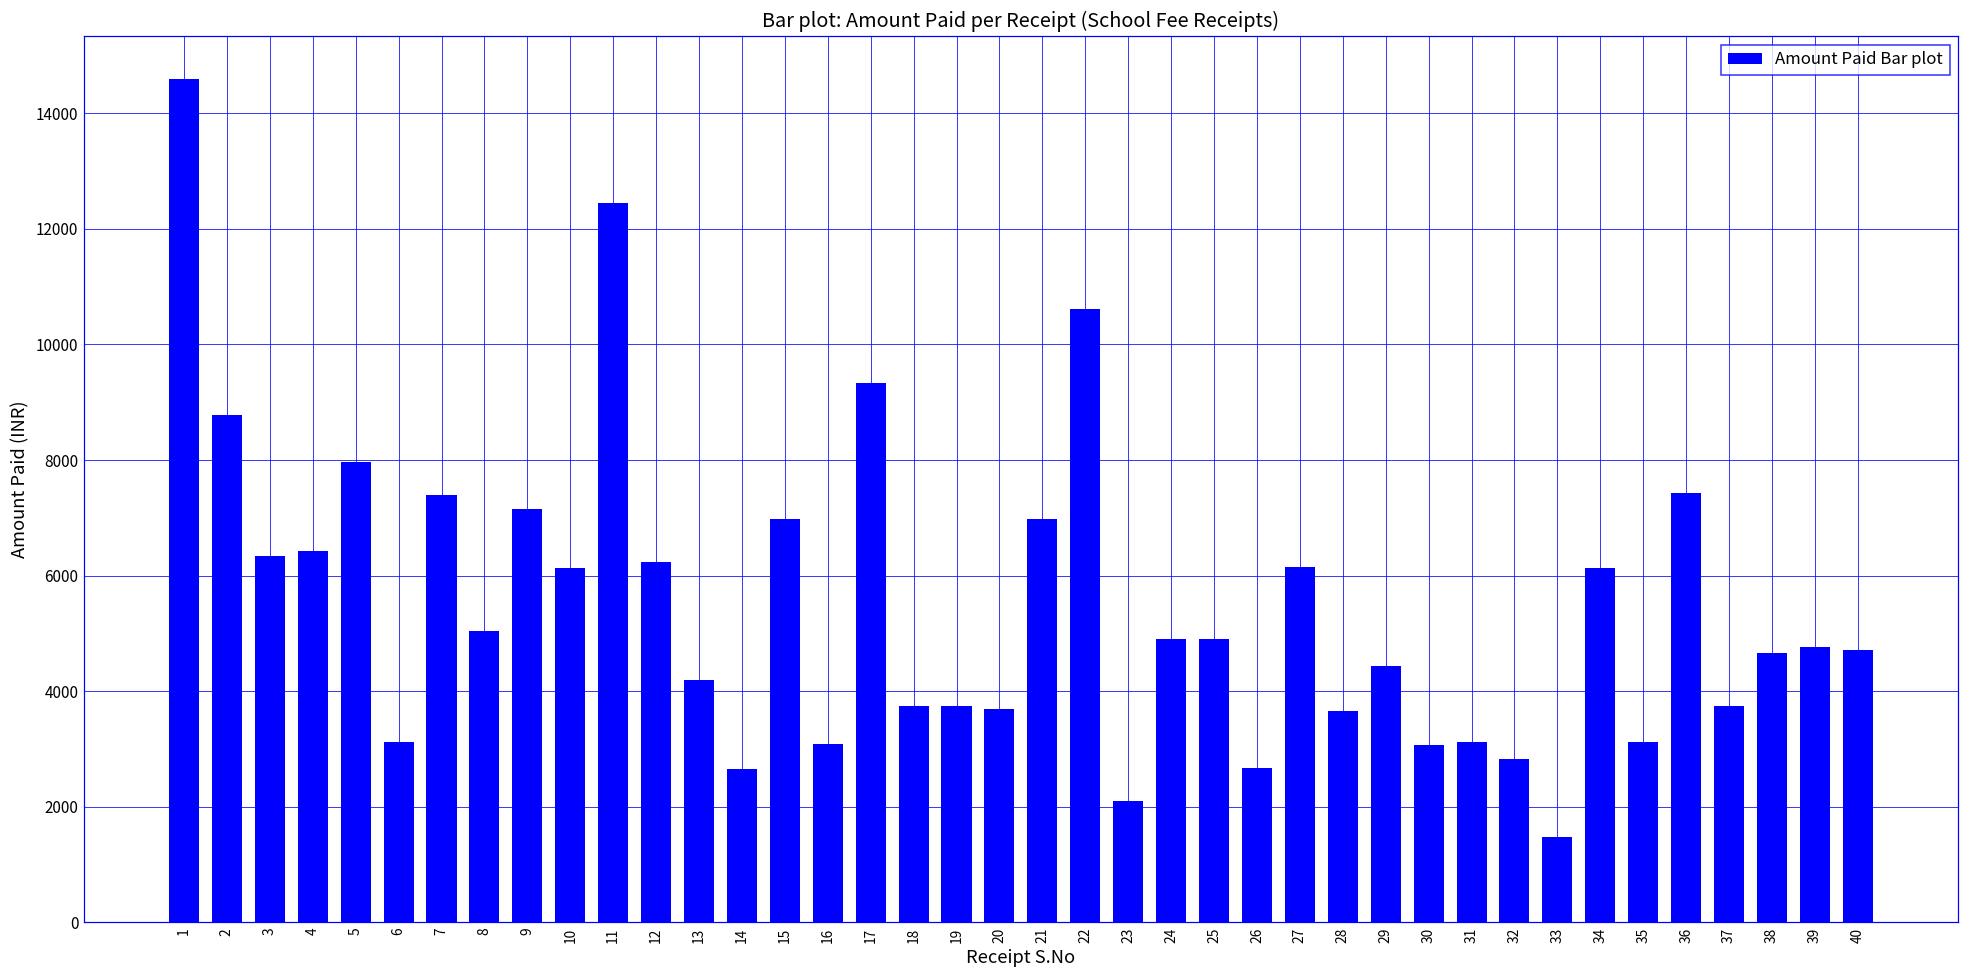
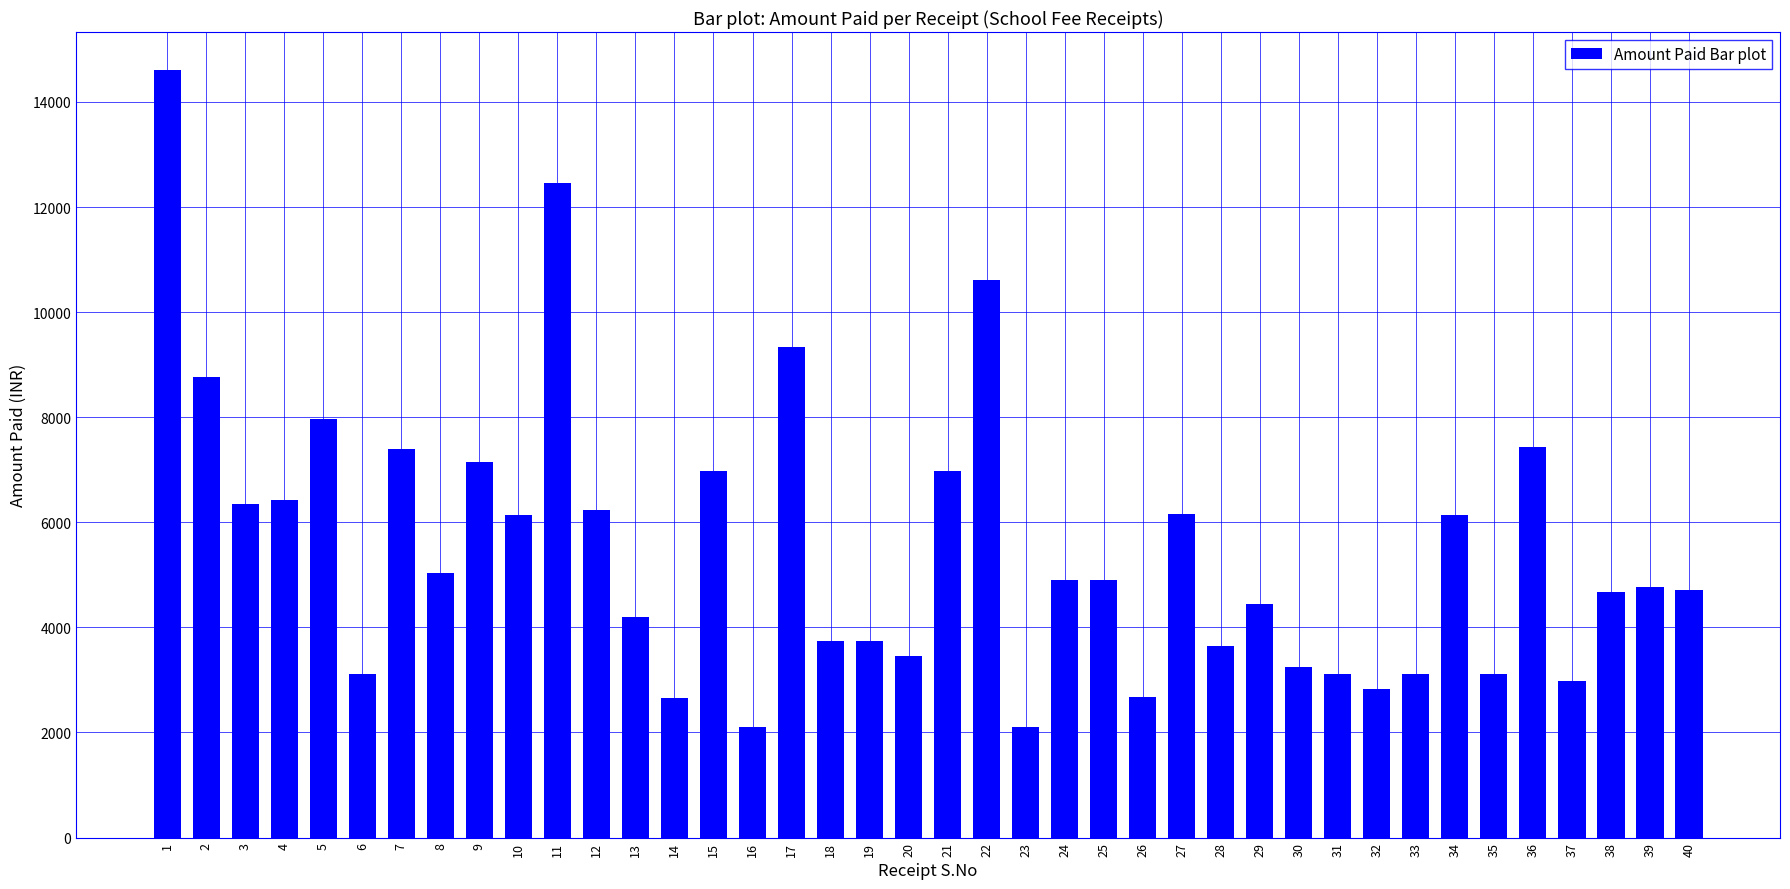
  {
    "1": 14600,
    "2": 8800,
    "3": 6300,
    "4": 6400,
    "5": 8000,
    "6": 3100,
    "7": 7400,
    "8": 5000,
    "9": 7100,
    "10": 6100,
    "11": 12400,
    "12": 6200,
    "13": 4200,
    "14": 2700,
    "15": 7000,
-   "16": 3100,
+   "16": 2100,
    "17": 9300,
    "18": 3800,
    "19": 3800,
-   "20": 3700,
+   "20": 3500,
    "21": 7000,
    "22": 10600,
    "23": 2100,
    "24": 4900,
    "25": 4900,
    "26": 2700,
    "27": 6200,
    "28": 3700,
    "29": 4400,
-   "30": 3100,
+   "30": 3200,
    "31": 3100,
    "32": 2800,
-   "33": 1500,
+   "33": 3100,
    "34": 6100,
    "35": 3100,
    "36": 7400,
-   "37": 3800,
+   "37": 3000,
    "38": 4700,
    "39": 4800,
    "40": 4700
  }
